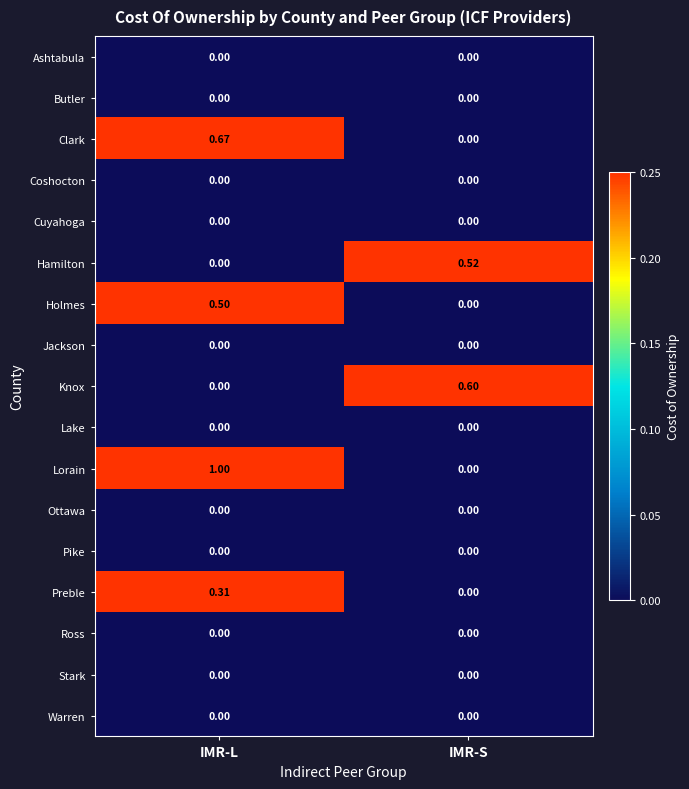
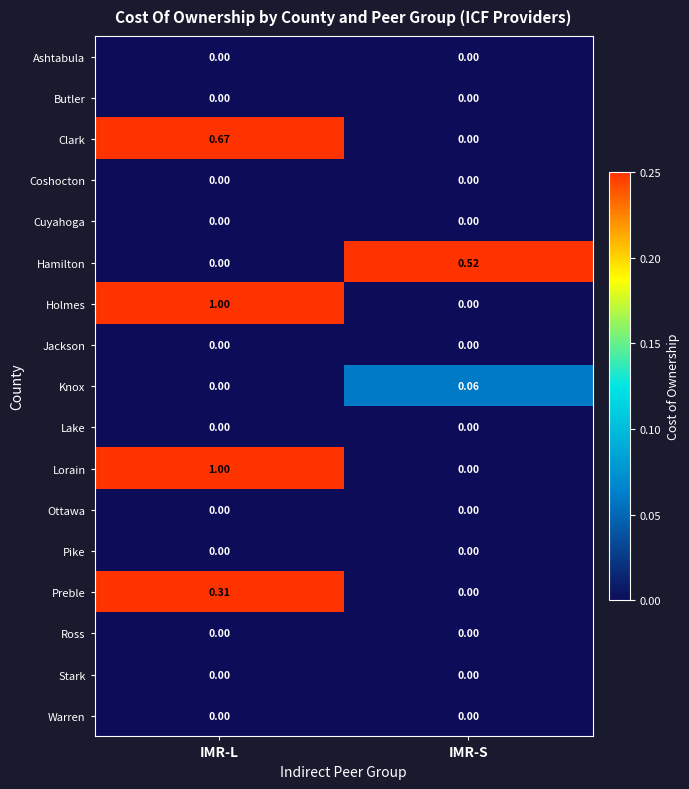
  {
    "Ashtabula": {
      "IMR-L": 0.00,
      "IMR-S": 0.00
    },
    "Butler": {
      "IMR-L": 0.00,
      "IMR-S": 0.00
    },
    "Clark": {
      "IMR-L": 0.67,
      "IMR-S": 0.00
    },
    "Coshocton": {
      "IMR-L": 0.00,
      "IMR-S": 0.00
    },
    "Cuyahoga": {
      "IMR-L": 0.00,
      "IMR-S": 0.00
    },
    "Hamilton": {
      "IMR-L": 0.00,
      "IMR-S": 0.52
    },
    "Holmes": {
-     "IMR-L": 0.50,
+     "IMR-L": 1.00,
      "IMR-S": 0.00
    },
    "Jackson": {
      "IMR-L": 0.00,
      "IMR-S": 0.00
    },
    "Knox": {
      "IMR-L": 0.00,
-     "IMR-S": 0.60
+     "IMR-S": 0.06
    },
    "Lake": {
      "IMR-L": 0.00,
      "IMR-S": 0.00
    },
    "Lorain": {
      "IMR-L": 1.00,
      "IMR-S": 0.00
    },
    "Ottawa": {
      "IMR-L": 0.00,
      "IMR-S": 0.00
    },
    "Pike": {
      "IMR-L": 0.00,
      "IMR-S": 0.00
    },
    "Preble": {
      "IMR-L": 0.31,
      "IMR-S": 0.00
    },
    "Ross": {
      "IMR-L": 0.00,
      "IMR-S": 0.00
    },
    "Stark": {
      "IMR-L": 0.00,
      "IMR-S": 0.00
    },
    "Warren": {
      "IMR-L": 0.00,
      "IMR-S": 0.00
    }
  }
